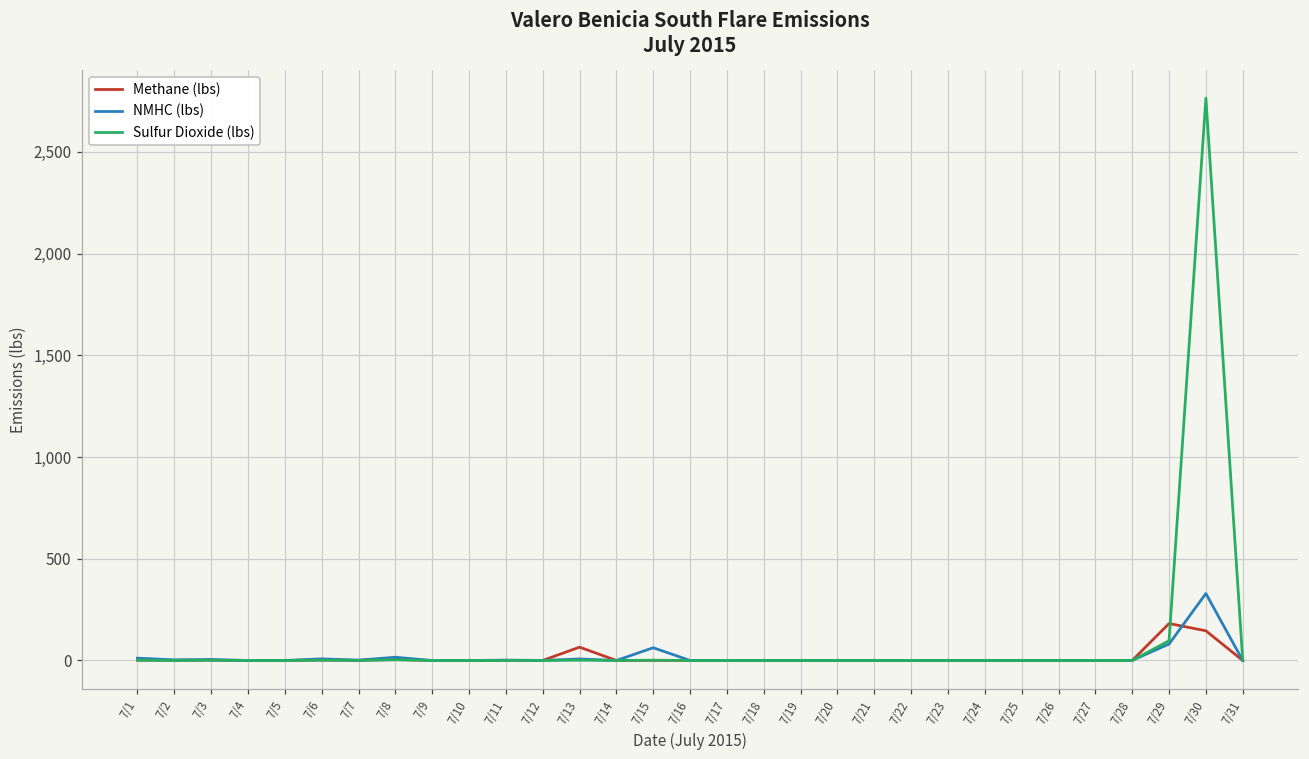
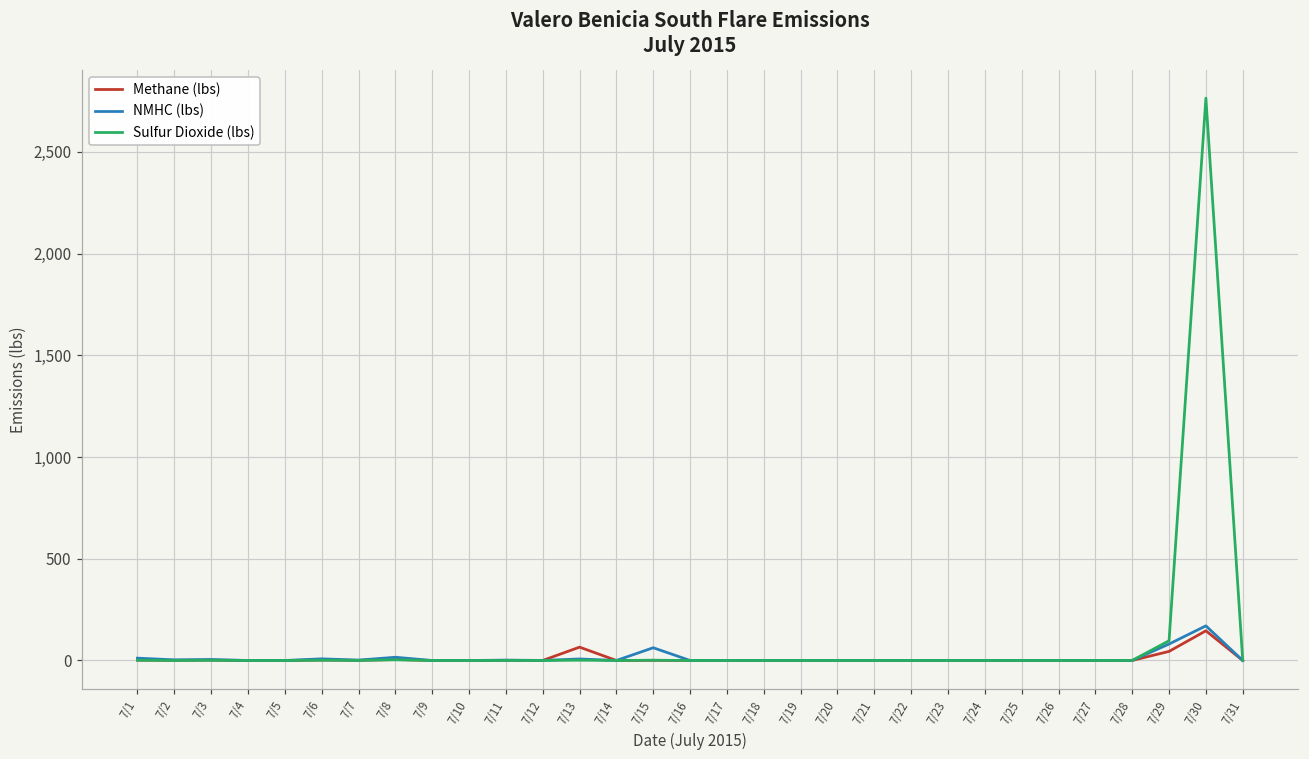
  {
    "Methane (lbs)": {
      "7/13": "70",
-     "7/29": "180",
+     "7/29": "40",
      "7/30": "150"
    },
    "NMHC (lbs)": {
      "7/15": "60",
      "7/29": "80",
-     "7/30": "330"
+     "7/30": "170"
    },
    "Sulfur Dioxide (lbs)": {
      "7/29": "100",
      "7/30": "2,760"
    }
  }
